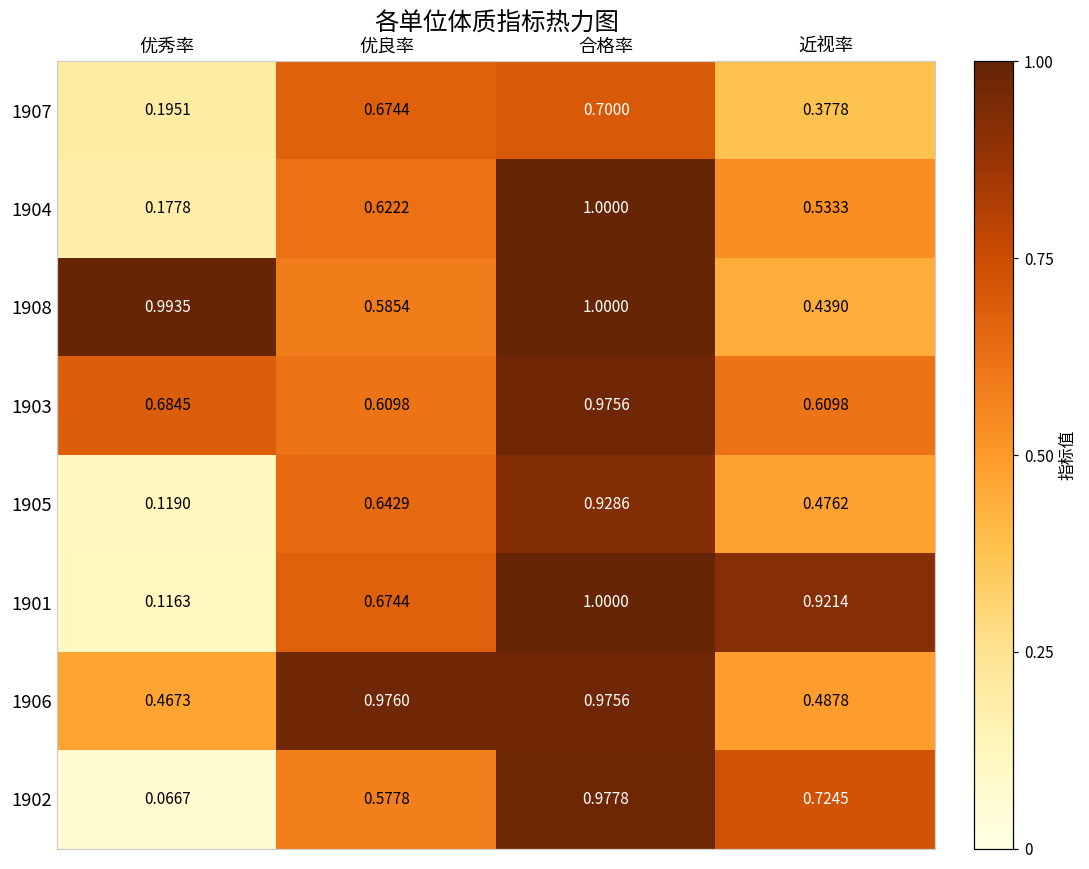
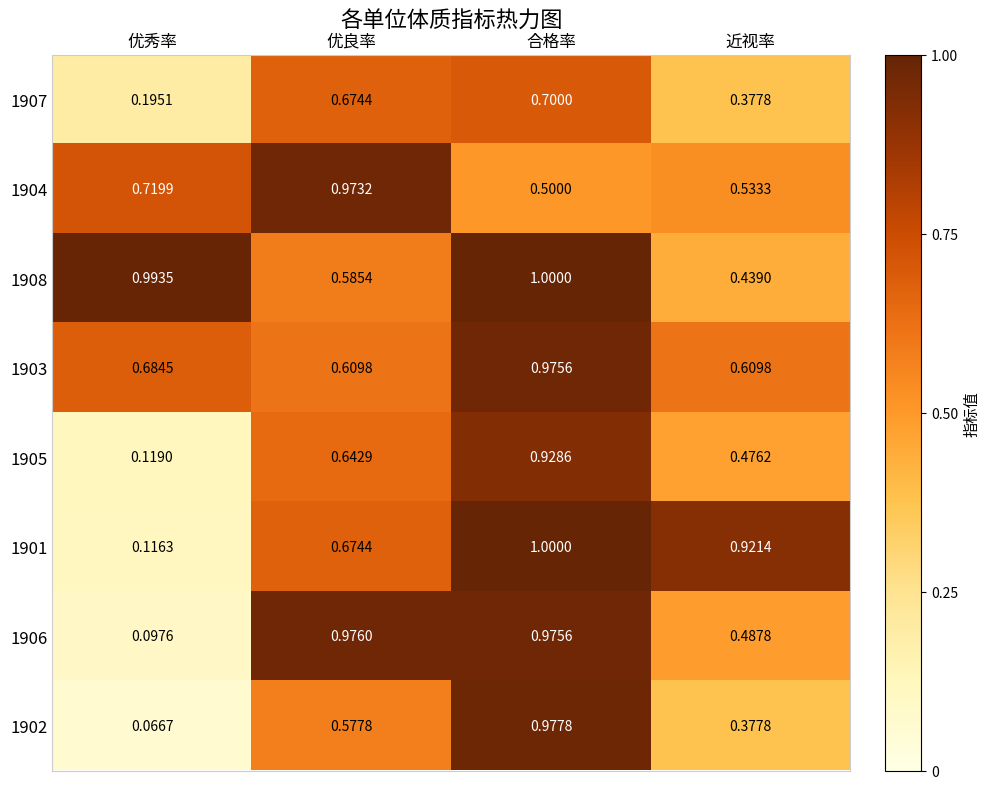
  {
    "1907": {
      "优秀率": 0.1951,
      "优良率": 0.6744,
      "合格率": 0.7000,
      "近视率": 0.3778
    },
    "1904": {
-     "优秀率": 0.1778,
-     "优良率": 0.6222,
-     "合格率": 1.0000,
+     "优秀率": 0.7199,
+     "优良率": 0.9732,
+     "合格率": 0.5000,
      "近视率": 0.5333
    },
    "1908": {
      "优秀率": 0.9935,
      "优良率": 0.5854,
      "合格率": 1.0000,
      "近视率": 0.4390
    },
    "1903": {
      "优秀率": 0.6845,
      "优良率": 0.6098,
      "合格率": 0.9756,
      "近视率": 0.6098
    },
    "1905": {
      "优秀率": 0.1190,
      "优良率": 0.6429,
      "合格率": 0.9286,
      "近视率": 0.4762
    },
    "1901": {
      "优秀率": 0.1163,
      "优良率": 0.6744,
      "合格率": 1.0000,
      "近视率": 0.9214
    },
    "1906": {
-     "优秀率": 0.4673,
+     "优秀率": 0.0976,
      "优良率": 0.9760,
      "合格率": 0.9756,
      "近视率": 0.4878
    },
    "1902": {
      "优秀率": 0.0667,
      "优良率": 0.5778,
      "合格率": 0.9778,
-     "近视率": 0.7245
+     "近视率": 0.3778
    }
  }
